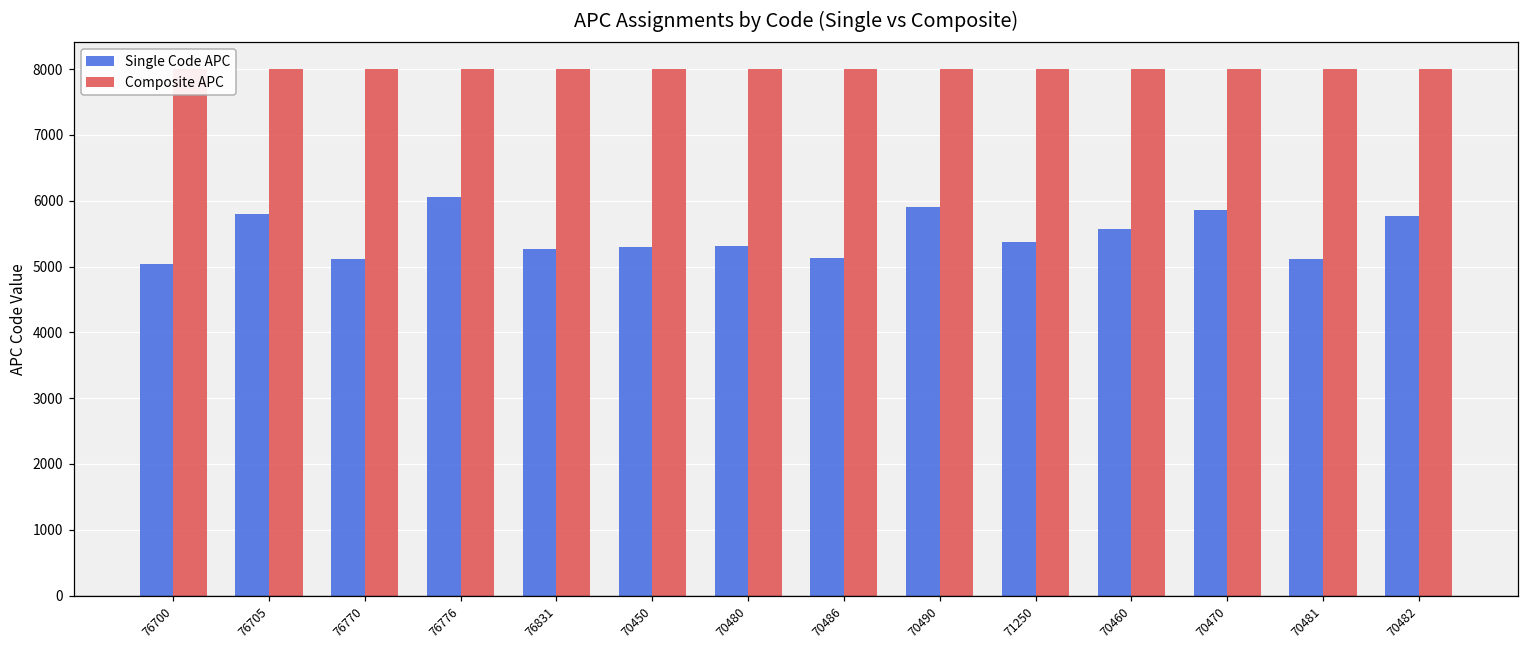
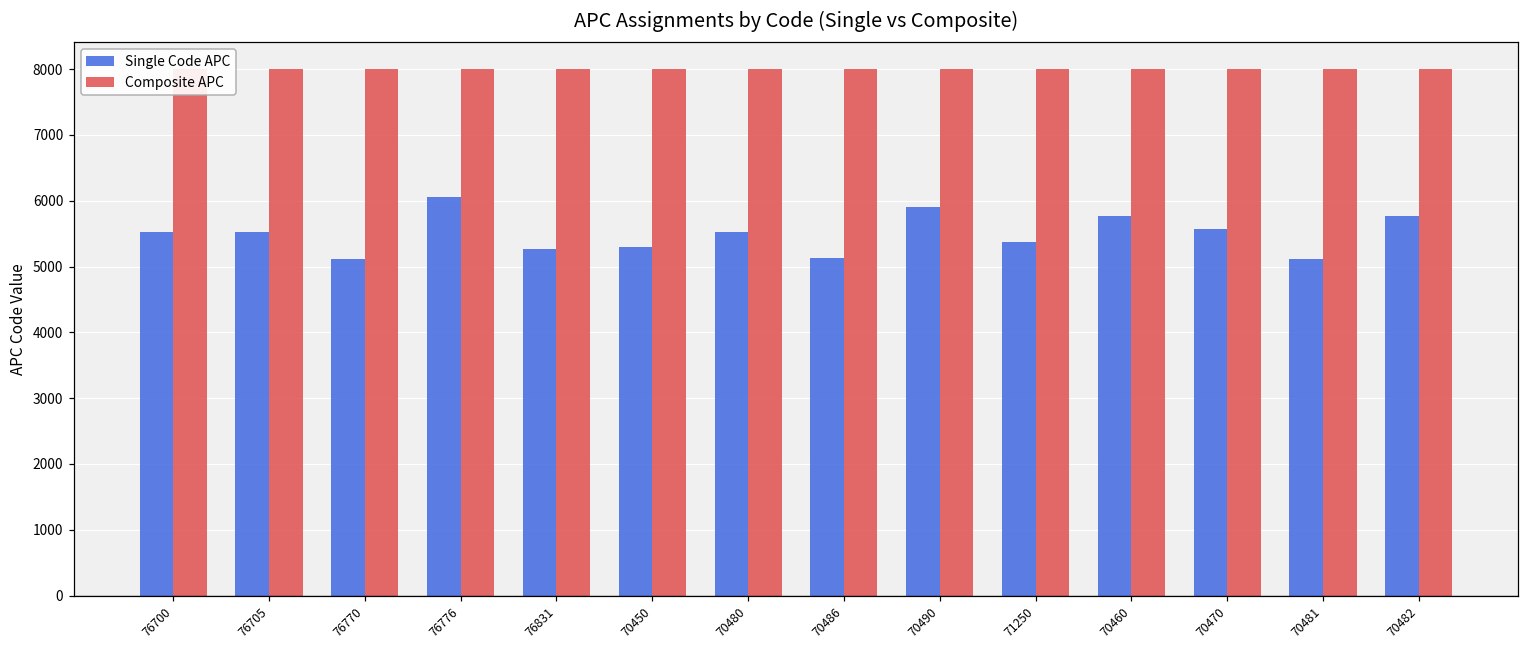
  {
    "Single Code APC": {
-     "76700": 5000,
-     "76705": 5800,
+     "76700": 5500,
+     "76705": 5500,
      "76770": 5100,
      "76776": 6100,
      "76831": 5300,
      "70450": 5300,
-     "70480": 5300,
+     "70480": 5500,
      "70486": 5100,
      "70490": 5900,
      "71250": 5400,
-     "70460": 5600,
-     "70470": 5900,
+     "70460": 5800,
+     "70470": 5600,
      "70481": 5100,
      "70482": 5800
    },
    "Composite APC": {
      "76705": 8000,
      "76770": 8000,
      "76776": 8000,
      "76831": 8000,
      "70450": 8000,
      "70480": 8000,
      "70486": 8000,
      "70490": 8000,
      "71250": 8000,
      "70460": 8000,
      "70470": 8000,
      "70481": 8000,
      "70482": 8000
    }
  }
